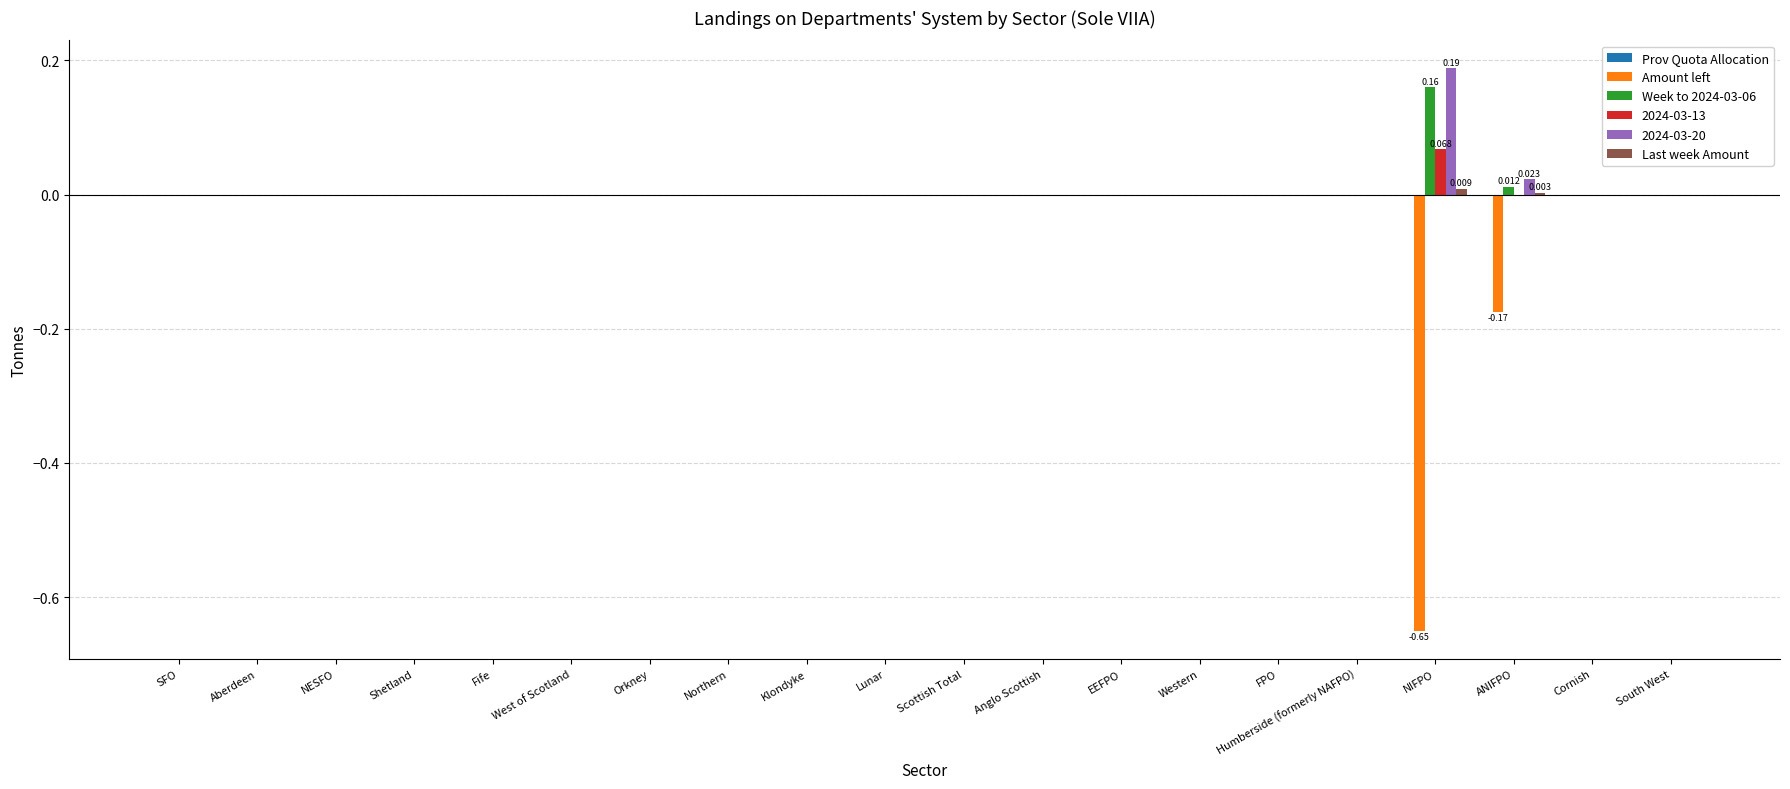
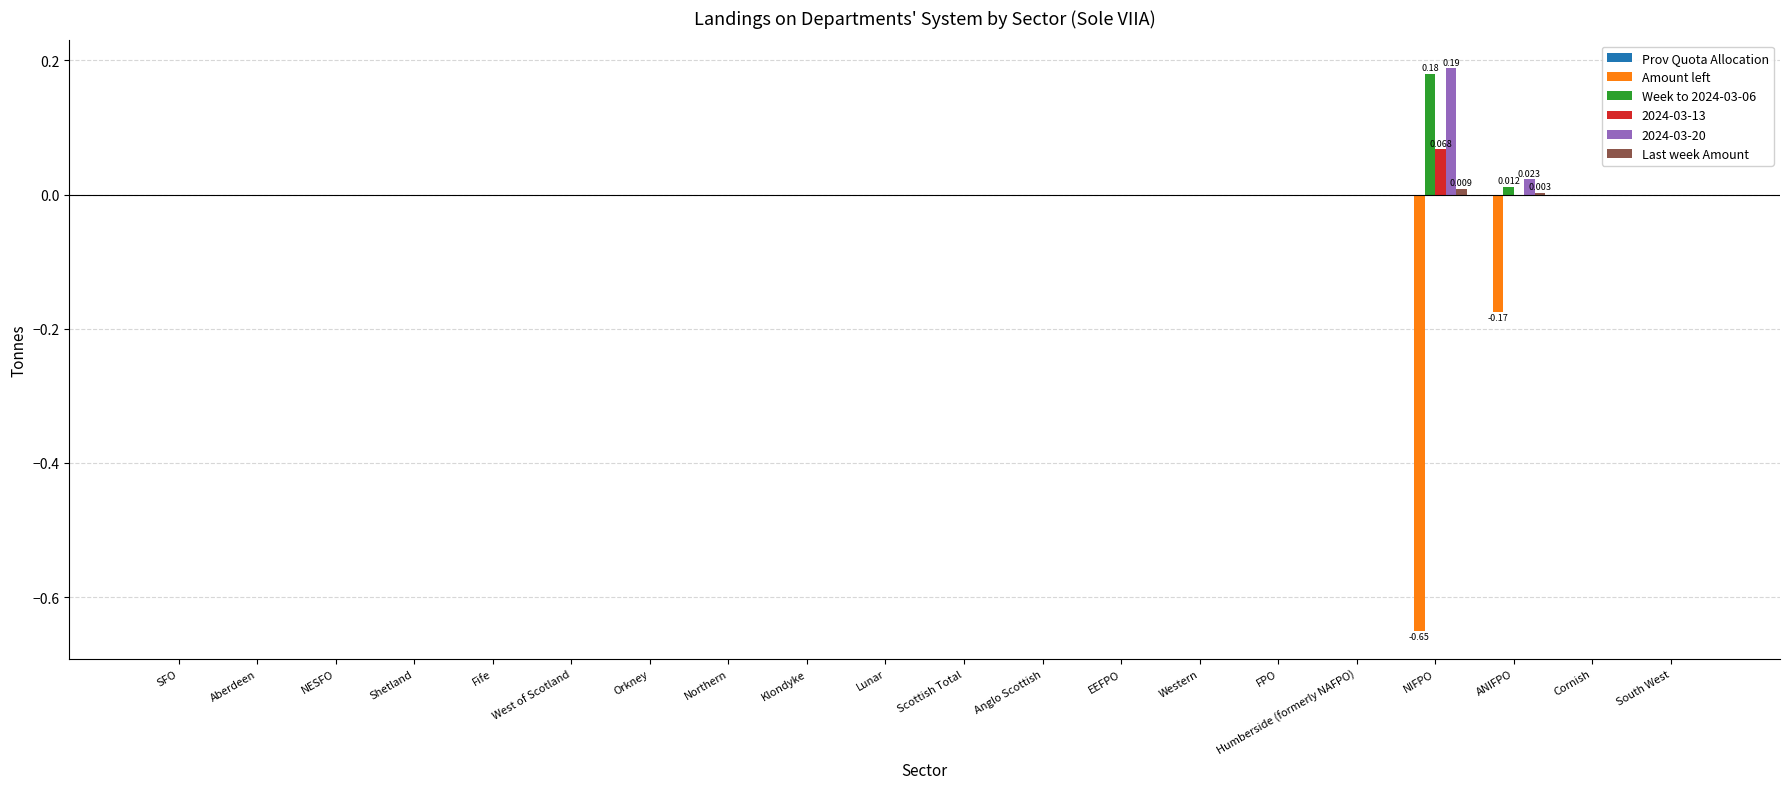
  {
    "Prov Quota Allocation": {
      "SFO": 0.00,
      "Aberdeen": 0.00,
      "NESFO": 0.00,
      "Shetland": 0.00,
      "Fife": 0.00,
      "West of Scotland": 0.00,
      "Orkney": 0.00,
      "Northern": 0.00,
      "Klondyke": 0.00,
      "Lunar": 0.00,
      "Scottish Total": 0.00,
      "Anglo Scottish": 0.00,
      "EEFPO": 0.00,
      "Western": 0.00,
      "FPO": 0.00,
      "Humberside (formerly NAFPO)": 0.00,
      "NIFPO": 0.00,
      "ANIFPO": 0.00,
      "Cornish": 0.00,
      "South West": 0.00
    },
    "Amount left": {
      "NIFPO": -0.65,
      "ANIFPO": -0.17
    },
    "Week to 2024-03-06": {
-     "NIFPO": 0.16,
+     "NIFPO": 0.18,
      "ANIFPO": 0.012
    },
    "2024-03-13": {
      "NIFPO": 0.068
    },
    "2024-03-20": {
      "NIFPO": 0.19,
      "ANIFPO": 0.023
    },
    "Last week Amount": {
      "NIFPO": 0.009,
      "ANIFPO": 0.003
    }
  }
